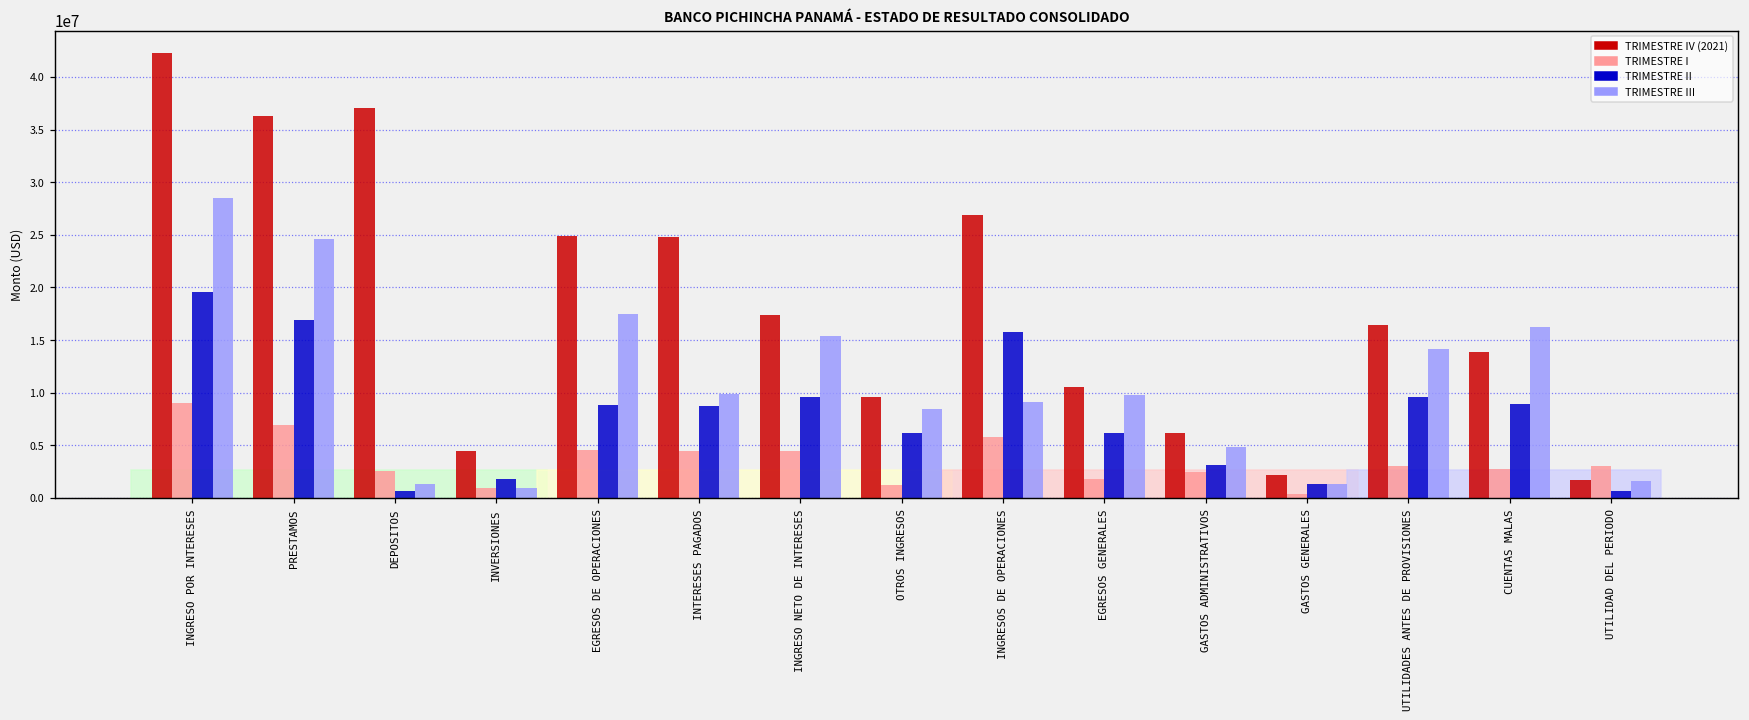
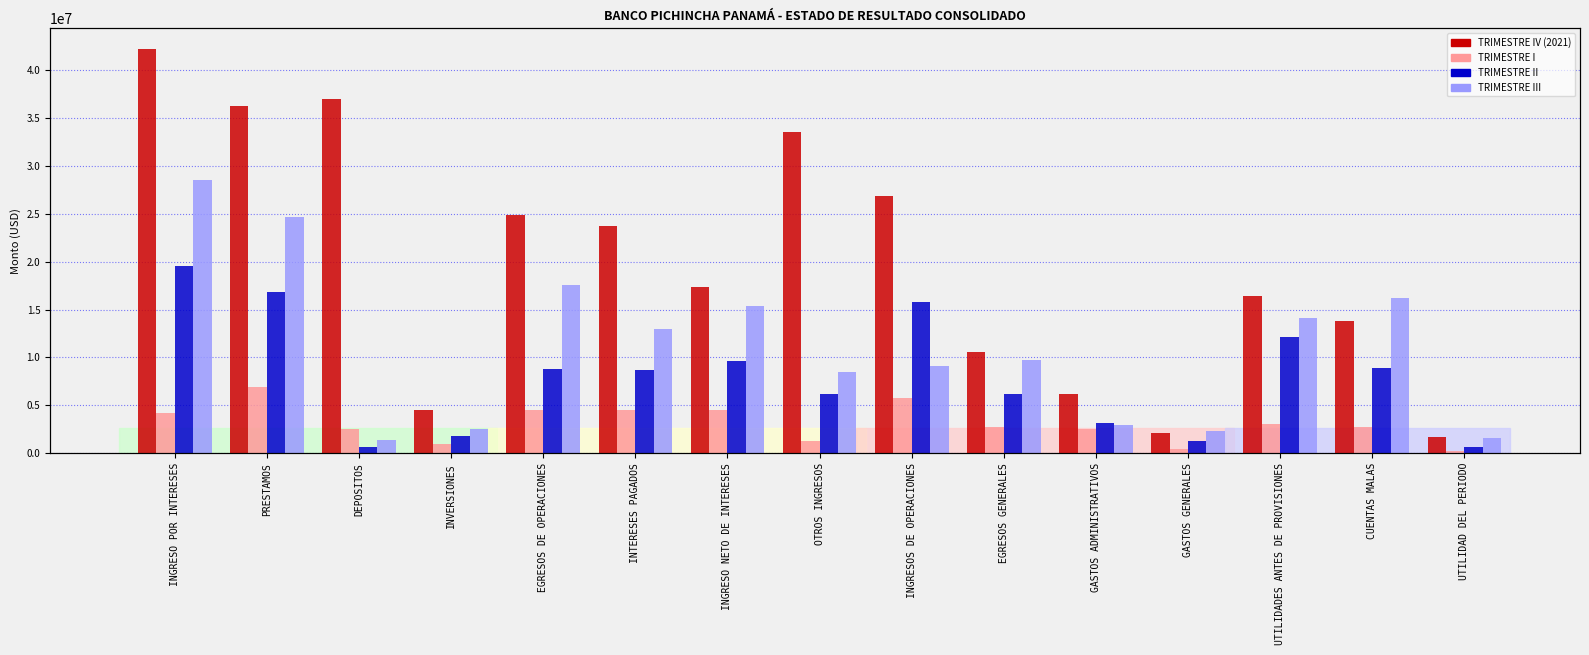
  {
    "TRIMESTRE IV (2021)": {
      "INGRESO POR INTERESES": 42000000,
      "PRESTAMOS": 36000000,
      "DEPOSITOS": 37000000,
      "INVERSIONES": 4000000,
      "EGRESOS DE OPERACIONES": 25000000,
-     "INTERESES PAGADOS": 25000000,
+     "INTERESES PAGADOS": 24000000,
      "INGRESO NETO DE INTERESES": 17000000,
-     "OTROS INGRESOS": 10000000,
+     "OTROS INGRESOS": 34000000,
      "INGRESOS DE OPERACIONES": 27000000,
      "EGRESOS GENERALES": 11000000,
      "GASTOS ADMINISTRATIVOS": 6000000,
      "GASTOS GENERALES": 2000000,
      "UTILIDADES ANTES DE PROVISIONES": 16000000,
      "CUENTAS MALAS": 14000000,
      "UTILIDAD DEL PERIODO": 2000000
    },
    "TRIMESTRE I": {
-     "INGRESO POR INTERESES": 9000000,
+     "INGRESO POR INTERESES": 4000000,
      "PRESTAMOS": 7000000,
      "DEPOSITOS": 3000000,
      "INVERSIONES": 1000000,
      "EGRESOS DE OPERACIONES": 5000000,
      "INTERESES PAGADOS": 4000000,
      "INGRESO NETO DE INTERESES": 5000000,
      "OTROS INGRESOS": 1000000,
      "INGRESOS DE OPERACIONES": 6000000,
-     "EGRESOS GENERALES": 2000000,
+     "EGRESOS GENERALES": 3000000,
      "GASTOS ADMINISTRATIVOS": 3000000,
      "GASTOS GENERALES": 0,
      "UTILIDADES ANTES DE PROVISIONES": 3000000,
      "CUENTAS MALAS": 3000000,
-     "UTILIDAD DEL PERIODO": 3000000
+     "UTILIDAD DEL PERIODO": 0
    },
    "TRIMESTRE II": {
      "INGRESO POR INTERESES": 20000000,
      "PRESTAMOS": 17000000,
      "DEPOSITOS": 1000000,
      "INVERSIONES": 2000000,
      "EGRESOS DE OPERACIONES": 9000000,
      "INTERESES PAGADOS": 9000000,
      "INGRESO NETO DE INTERESES": 10000000,
      "OTROS INGRESOS": 6000000,
      "INGRESOS DE OPERACIONES": 16000000,
      "EGRESOS GENERALES": 6000000,
      "GASTOS ADMINISTRATIVOS": 3000000,
      "GASTOS GENERALES": 1000000,
-     "UTILIDADES ANTES DE PROVISIONES": 10000000,
+     "UTILIDADES ANTES DE PROVISIONES": 12000000,
      "CUENTAS MALAS": 9000000,
      "UTILIDAD DEL PERIODO": 1000000
    },
    "TRIMESTRE III": {
      "INGRESO POR INTERESES": 28000000,
      "PRESTAMOS": 25000000,
      "DEPOSITOS": 1000000,
-     "INVERSIONES": 1000000,
+     "INVERSIONES": 3000000,
      "EGRESOS DE OPERACIONES": 18000000,
-     "INTERESES PAGADOS": 10000000,
+     "INTERESES PAGADOS": 13000000,
      "INGRESO NETO DE INTERESES": 15000000,
      "OTROS INGRESOS": 8000000,
      "INGRESOS DE OPERACIONES": 9000000,
      "EGRESOS GENERALES": 10000000,
-     "GASTOS ADMINISTRATIVOS": 5000000,
-     "GASTOS GENERALES": 1000000,
+     "GASTOS ADMINISTRATIVOS": 3000000,
+     "GASTOS GENERALES": 2000000,
      "UTILIDADES ANTES DE PROVISIONES": 14000000,
      "CUENTAS MALAS": 16000000,
      "UTILIDAD DEL PERIODO": 2000000
    }
  }
